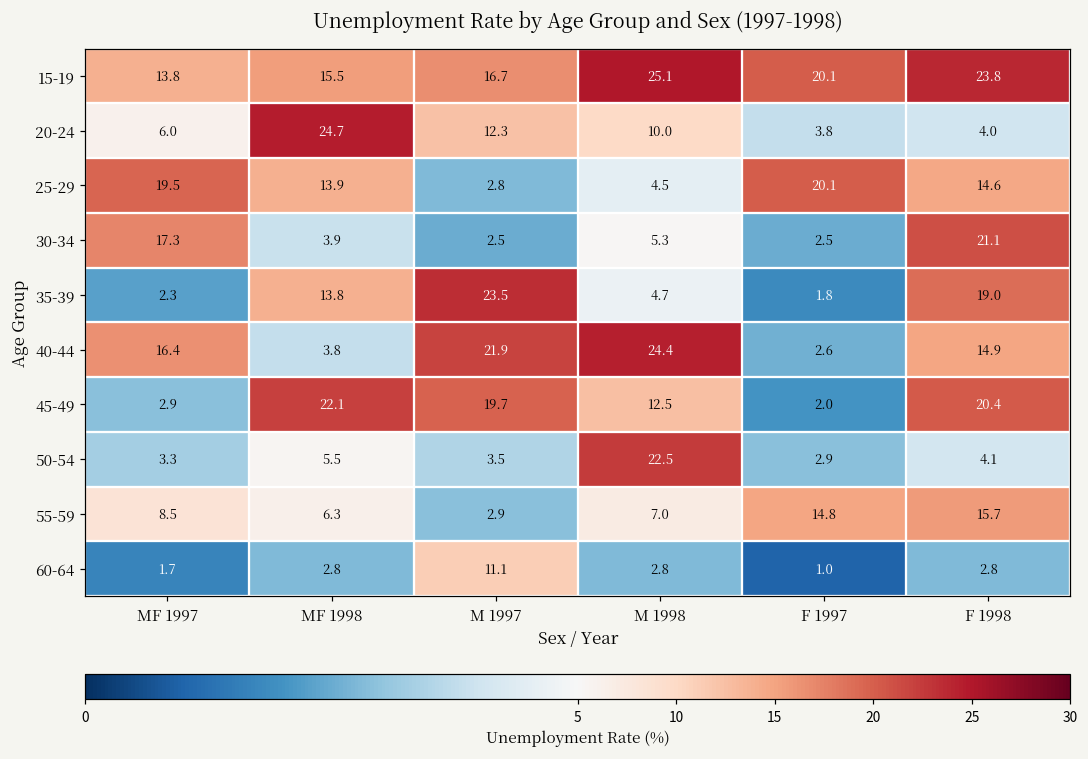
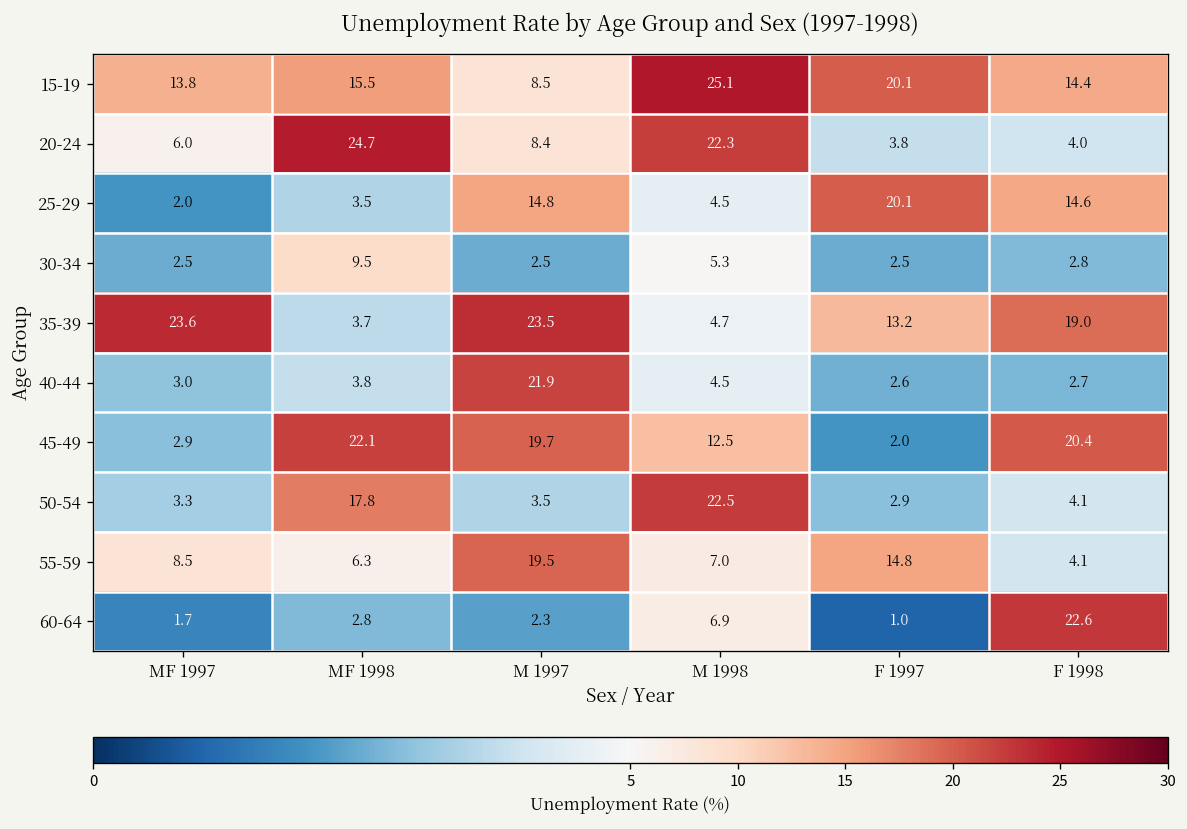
  {
    "15-19": {
      "MF 1997": 13.8,
      "MF 1998": 15.5,
-     "M 1997": 16.7,
+     "M 1997": 8.5,
      "M 1998": 25.1,
      "F 1997": 20.1,
-     "F 1998": 23.8
+     "F 1998": 14.4
    },
    "20-24": {
      "MF 1997": 6.0,
      "MF 1998": 24.7,
-     "M 1997": 12.3,
-     "M 1998": 10.0,
+     "M 1997": 8.4,
+     "M 1998": 22.3,
      "F 1997": 3.8,
      "F 1998": 4.0
    },
    "25-29": {
-     "MF 1997": 19.5,
-     "MF 1998": 13.9,
-     "M 1997": 2.8,
+     "MF 1997": 2.0,
+     "MF 1998": 3.5,
+     "M 1997": 14.8,
      "M 1998": 4.5,
      "F 1997": 20.1,
      "F 1998": 14.6
    },
    "30-34": {
-     "MF 1997": 17.3,
-     "MF 1998": 3.9,
+     "MF 1997": 2.5,
+     "MF 1998": 9.5,
      "M 1997": 2.5,
      "M 1998": 5.3,
      "F 1997": 2.5,
-     "F 1998": 21.1
+     "F 1998": 2.8
    },
    "35-39": {
-     "MF 1997": 2.3,
-     "MF 1998": 13.8,
+     "MF 1997": 23.6,
+     "MF 1998": 3.7,
      "M 1997": 23.5,
      "M 1998": 4.7,
-     "F 1997": 1.8,
+     "F 1997": 13.2,
      "F 1998": 19.0
    },
    "40-44": {
-     "MF 1997": 16.4,
+     "MF 1997": 3.0,
      "MF 1998": 3.8,
      "M 1997": 21.9,
-     "M 1998": 24.4,
+     "M 1998": 4.5,
      "F 1997": 2.6,
-     "F 1998": 14.9
+     "F 1998": 2.7
    },
    "45-49": {
      "MF 1997": 2.9,
      "MF 1998": 22.1,
      "M 1997": 19.7,
      "M 1998": 12.5,
      "F 1997": 2.0,
      "F 1998": 20.4
    },
    "50-54": {
      "MF 1997": 3.3,
-     "MF 1998": 5.5,
+     "MF 1998": 17.8,
      "M 1997": 3.5,
      "M 1998": 22.5,
      "F 1997": 2.9,
      "F 1998": 4.1
    },
    "55-59": {
      "MF 1997": 8.5,
      "MF 1998": 6.3,
-     "M 1997": 2.9,
+     "M 1997": 19.5,
      "M 1998": 7.0,
      "F 1997": 14.8,
-     "F 1998": 15.7
+     "F 1998": 4.1
    },
    "60-64": {
      "MF 1997": 1.7,
      "MF 1998": 2.8,
-     "M 1997": 11.1,
-     "M 1998": 2.8,
+     "M 1997": 2.3,
+     "M 1998": 6.9,
      "F 1997": 1.0,
-     "F 1998": 2.8
+     "F 1998": 22.6
    }
  }
